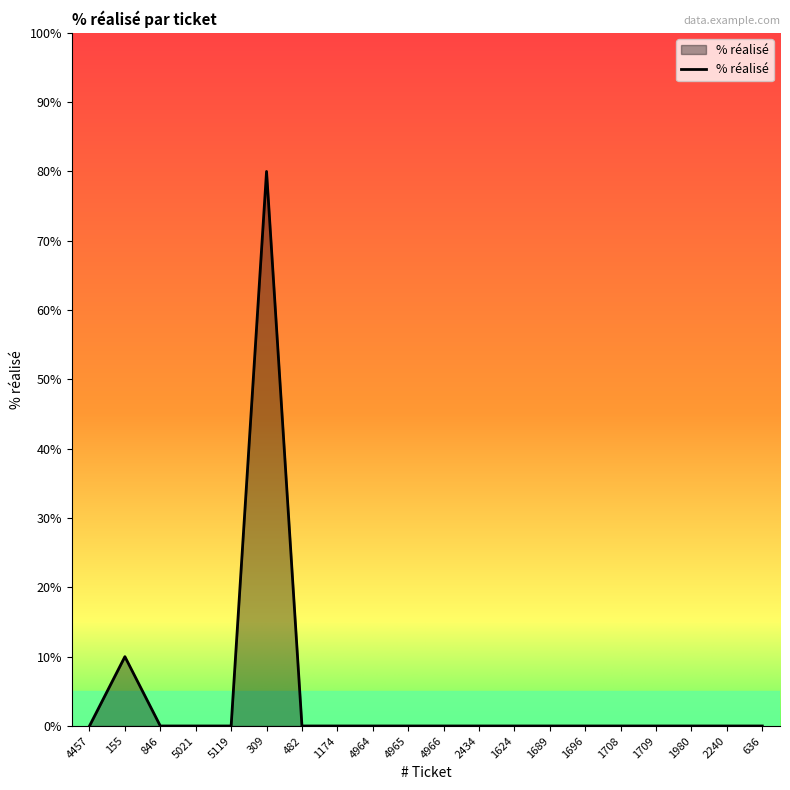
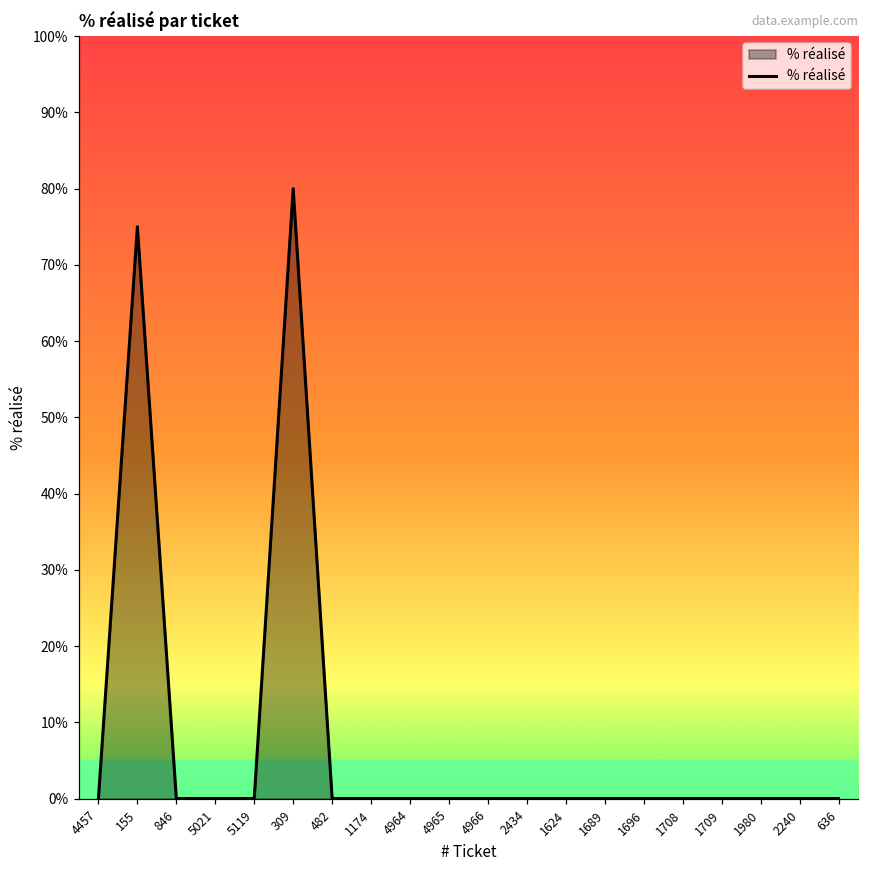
  {
-   "155": "10%",
+   "155": "75%",
    "309": "80%"
  }
